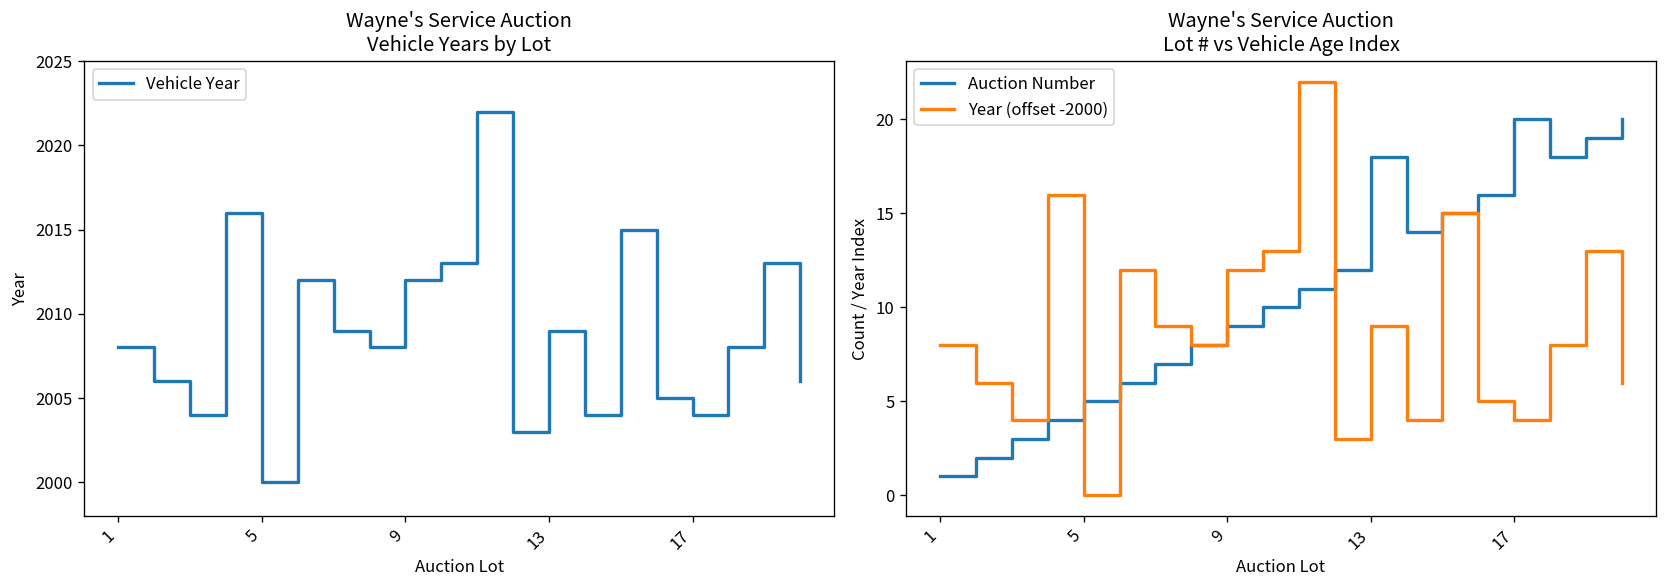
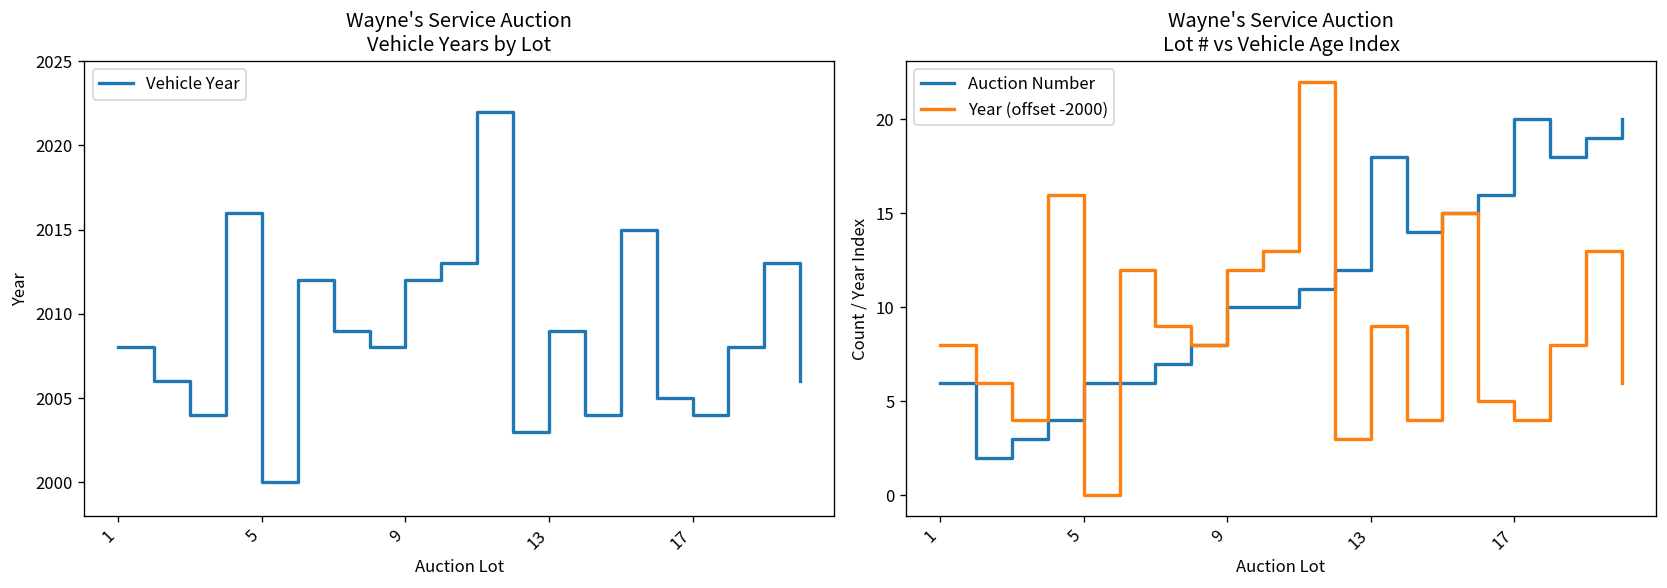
  {
    "Wayne's Service Auction Vehicle Years by Lot": {
      "1": 2008.0,
      "5": 2000.0,
      "9": 2012.0,
      "13": 2009.0,
      "17": 2004.0
    },
    "Wayne's Service Auction Lot # vs Vehicle Age Index": {
      "Auction Number": {
-       "1": 1,
-       "5": 5,
-       "9": 9,
+       "1": 6,
+       "5": 6,
+       "9": 10,
        "13": 18,
        "17": 20
      },
      "Year (offset -2000)": {
        "1": 8,
        "5": 0,
        "9": 12,
        "13": 9,
        "17": 4
      }
    }
  }
